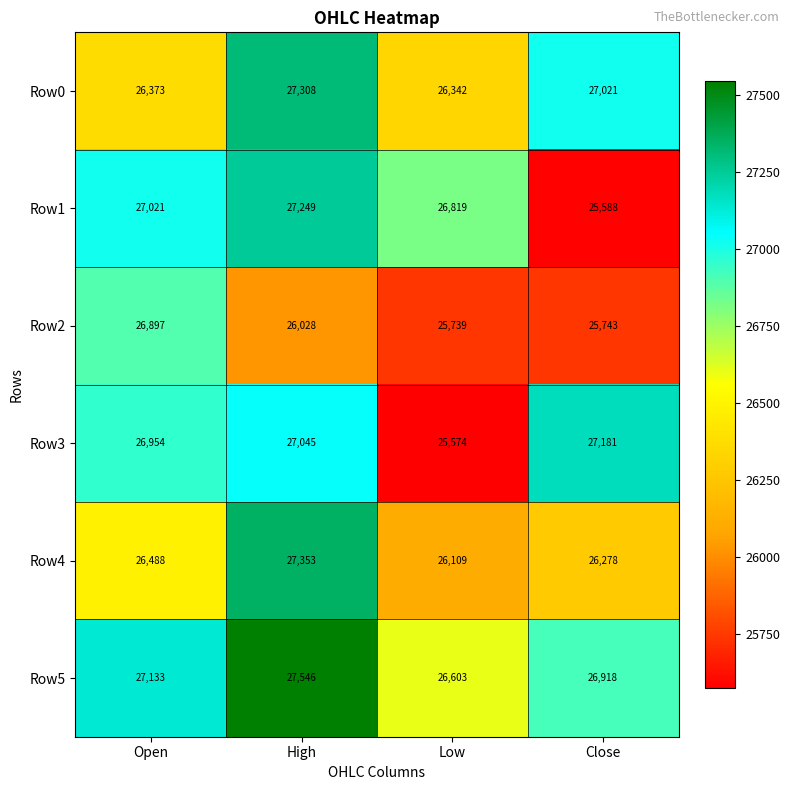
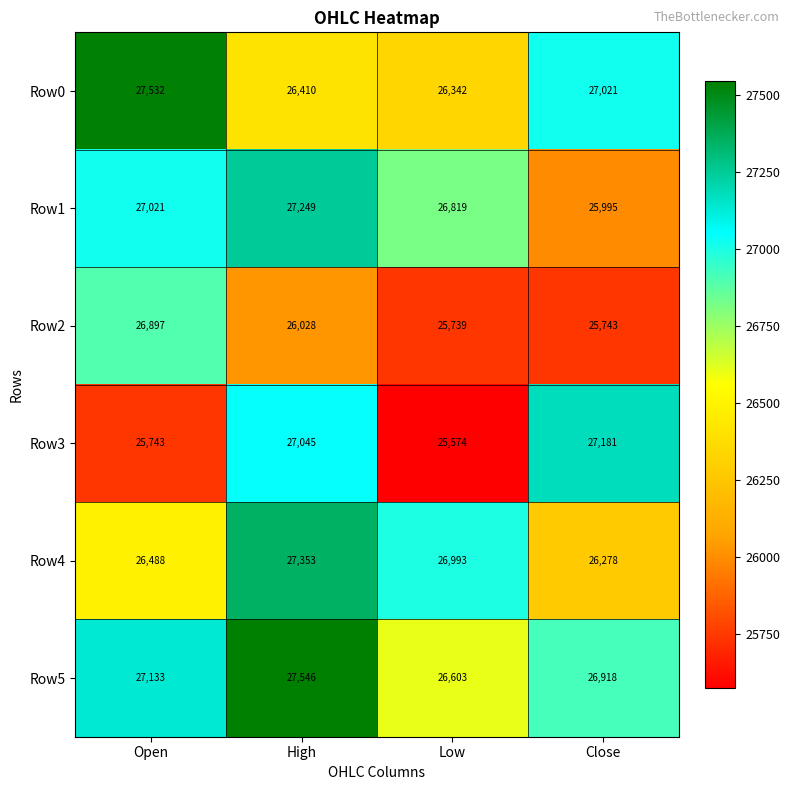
  {
    "Row0": {
-     "Open": "26,373",
-     "High": "27,308",
+     "Open": "27,532",
+     "High": "26,410",
      "Low": "26,342",
      "Close": "27,021"
    },
    "Row1": {
      "Open": "27,021",
      "High": "27,249",
      "Low": "26,819",
-     "Close": "25,588"
+     "Close": "25,995"
    },
    "Row2": {
      "Open": "26,897",
      "High": "26,028",
      "Low": "25,739",
      "Close": "25,743"
    },
    "Row3": {
-     "Open": "26,954",
+     "Open": "25,743",
      "High": "27,045",
      "Low": "25,574",
      "Close": "27,181"
    },
    "Row4": {
      "Open": "26,488",
      "High": "27,353",
-     "Low": "26,109",
+     "Low": "26,993",
      "Close": "26,278"
    },
    "Row5": {
      "Open": "27,133",
      "High": "27,546",
      "Low": "26,603",
      "Close": "26,918"
    }
  }
